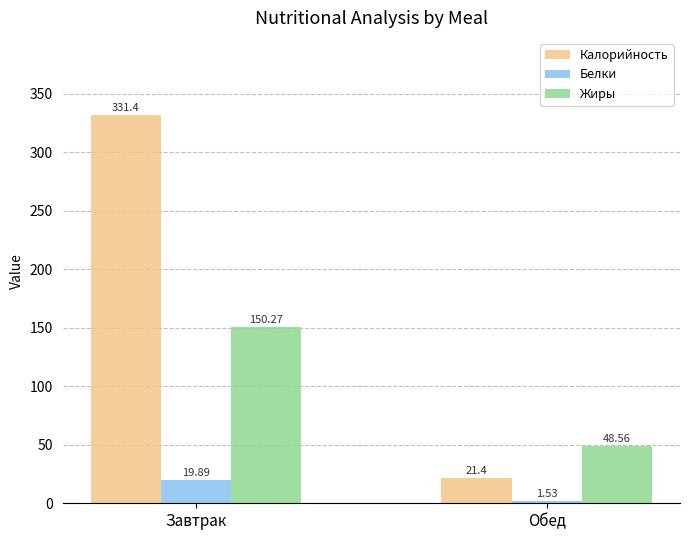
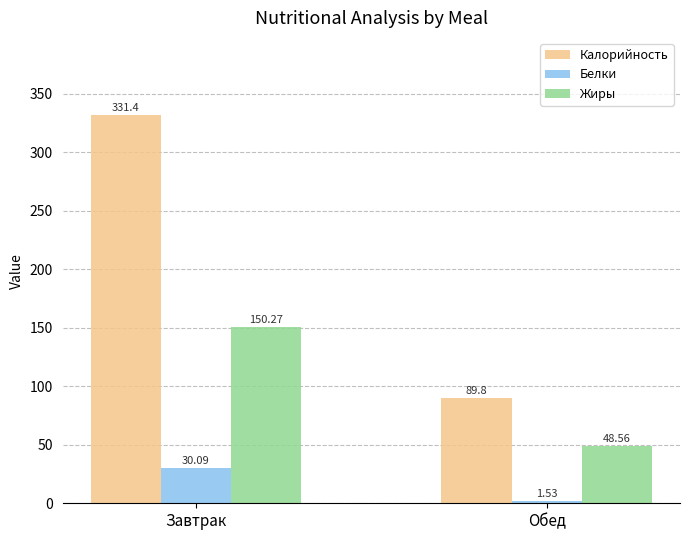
  {
    "Калорийность": {
      "Завтрак": 331.4,
-     "Обед": 21.4
+     "Обед": 89.8
    },
    "Белки": {
-     "Завтрак": 19.89,
+     "Завтрак": 30.09,
      "Обед": 1.53
    },
    "Жиры": {
      "Завтрак": 150.27,
      "Обед": 48.56
    }
  }
